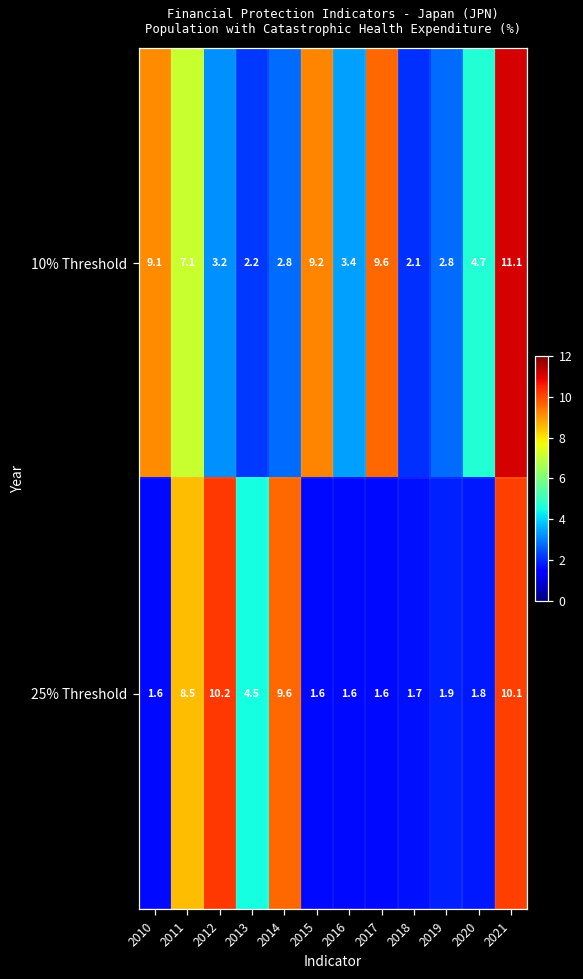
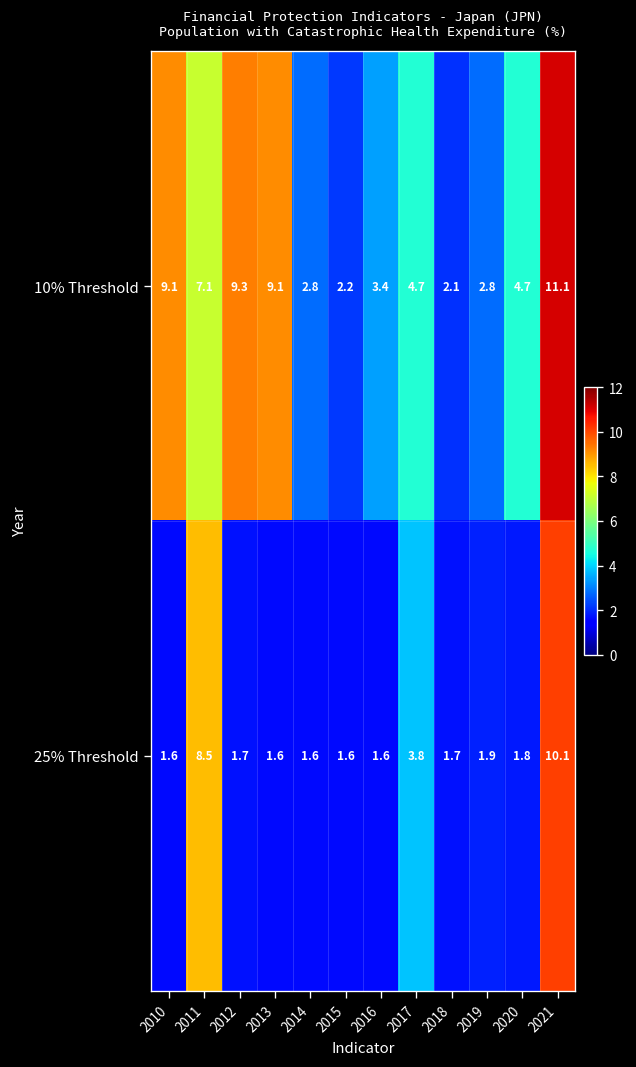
  {
    "10% Threshold": {
      "2010": 9.1,
      "2011": 7.1,
-     "2012": 3.2,
-     "2013": 2.2,
+     "2012": 9.3,
+     "2013": 9.1,
      "2014": 2.8,
-     "2015": 9.2,
+     "2015": 2.2,
      "2016": 3.4,
-     "2017": 9.6,
+     "2017": 4.7,
      "2018": 2.1,
      "2019": 2.8,
      "2020": 4.7,
      "2021": 11.1
    },
    "25% Threshold": {
      "2010": 1.6,
      "2011": 8.5,
-     "2012": 10.2,
-     "2013": 4.5,
-     "2014": 9.6,
+     "2012": 1.7,
+     "2013": 1.6,
+     "2014": 1.6,
      "2015": 1.6,
      "2016": 1.6,
-     "2017": 1.6,
+     "2017": 3.8,
      "2018": 1.7,
      "2019": 1.9,
      "2020": 1.8,
      "2021": 10.1
    }
  }
